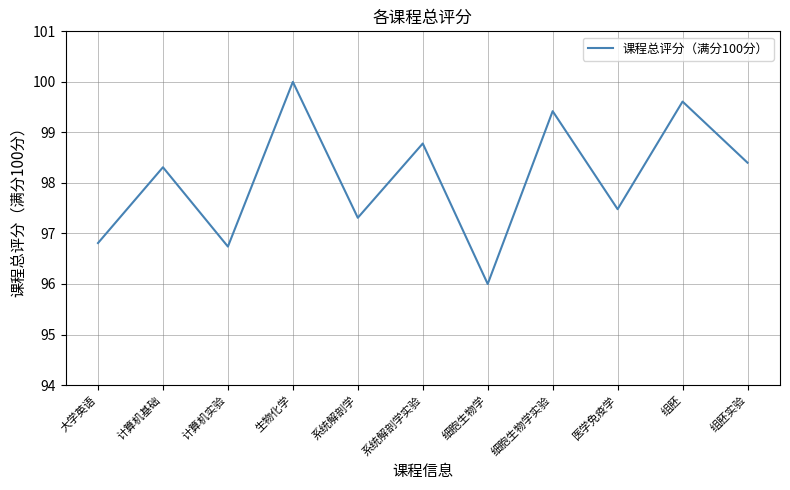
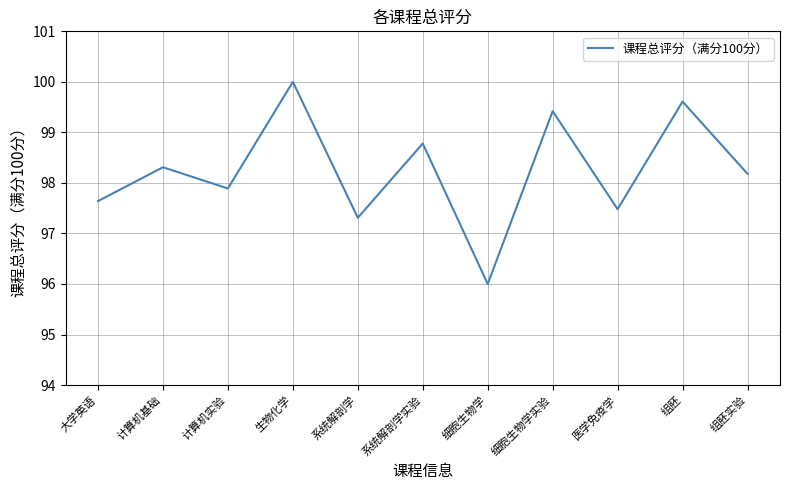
  {
-   "大学英语": 96.8,
+   "大学英语": 97.6,
    "计算机基础": 98.3,
-   "计算机实验": 96.7,
+   "计算机实验": 97.9,
    "生物化学": 100.0,
    "系统解剖学": 97.3,
    "系统解剖学实验": 98.8,
    "细胞生物学": 96.0,
    "细胞生物学实验": 99.4,
    "医学免疫学": 97.5,
    "组胚": 99.6,
-   "组胚实验": 98.4
+   "组胚实验": 98.2
  }
